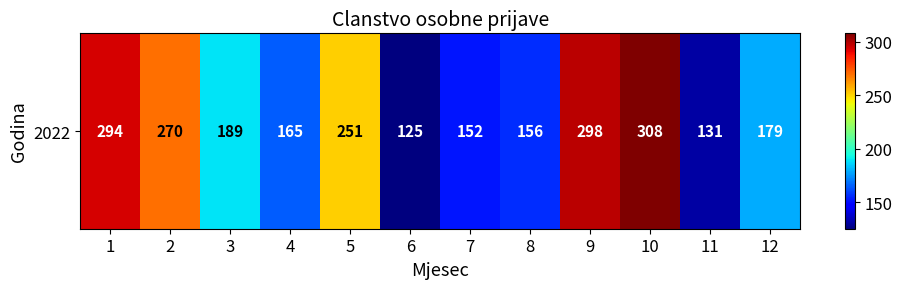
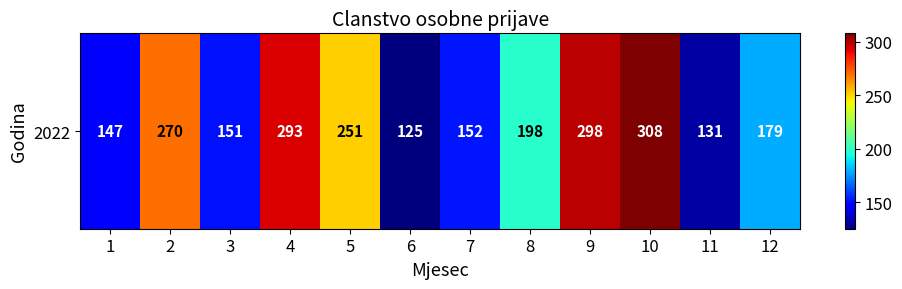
  {
    "2022": {
-     "1": 294,
+     "1": 147,
      "2": 270,
-     "3": 189,
-     "4": 165,
+     "3": 151,
+     "4": 293,
      "5": 251,
      "6": 125,
      "7": 152,
-     "8": 156,
+     "8": 198,
      "9": 298,
      "10": 308,
      "11": 131,
      "12": 179
    }
  }
